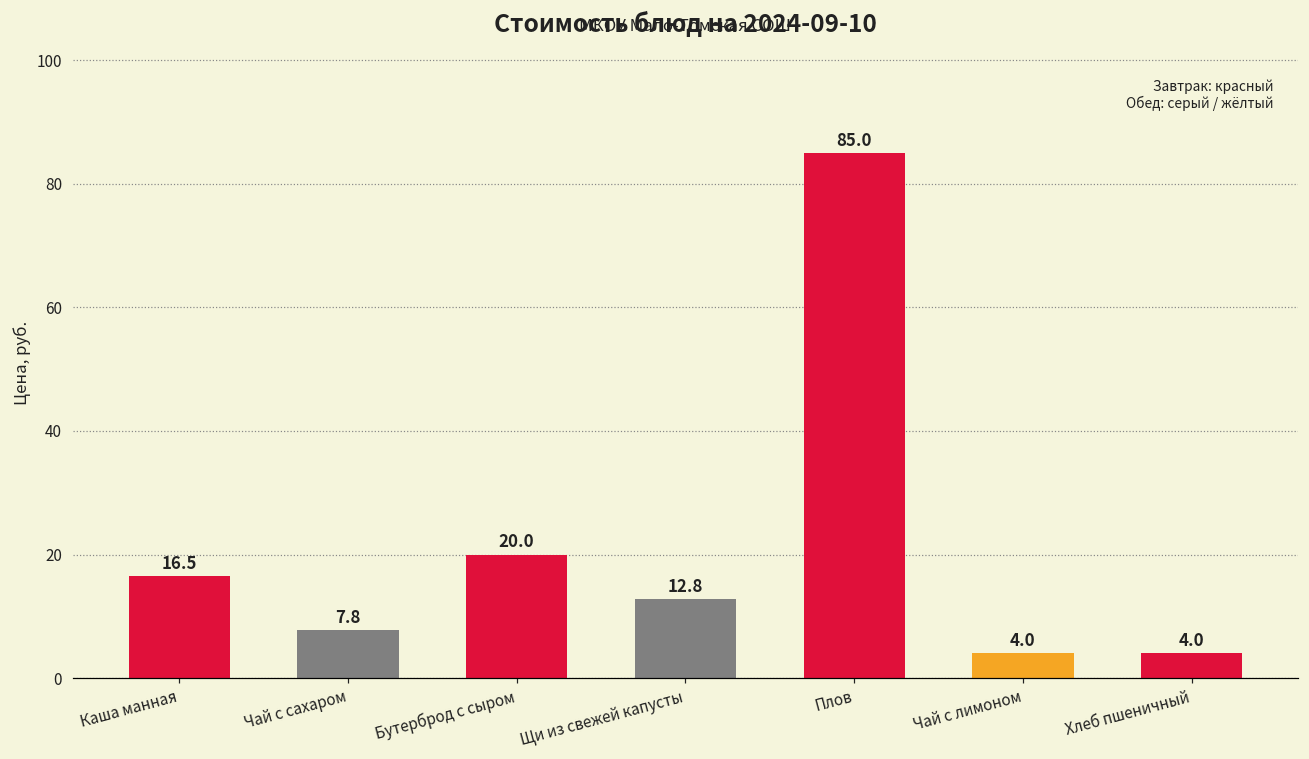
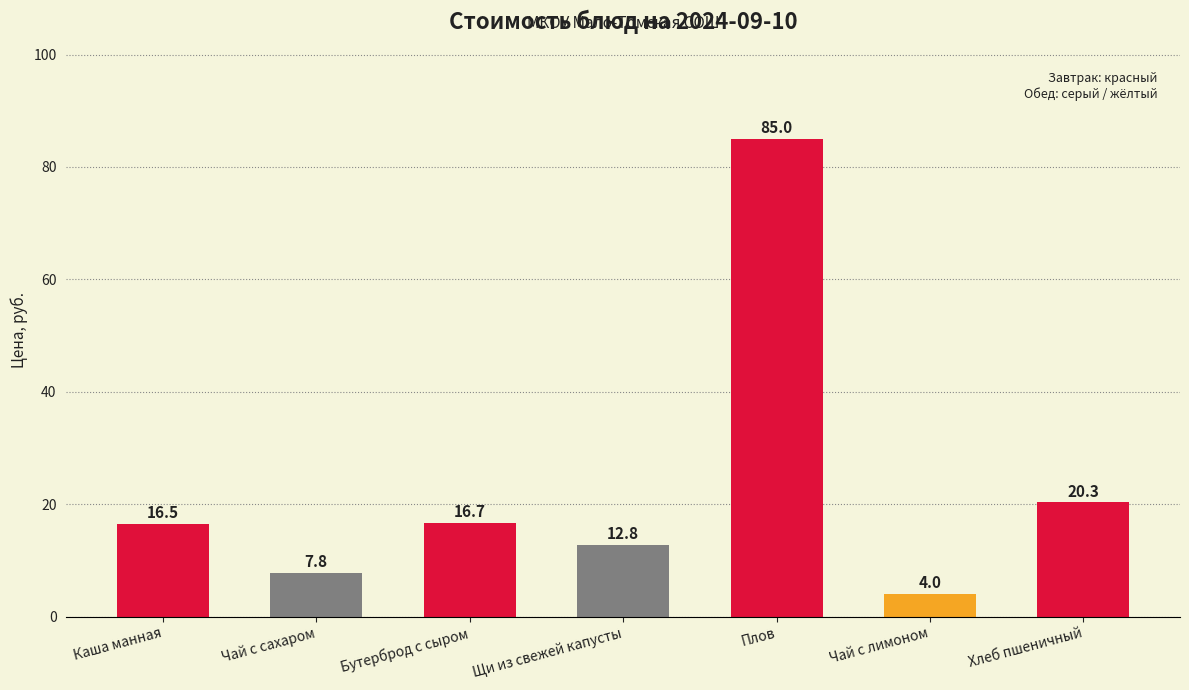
  {
    "Каша манная": 16.5,
    "Чай с сахаром": 7.8,
-   "Бутерброд с сыром": 20.0,
+   "Бутерброд с сыром": 16.7,
    "Щи из свежей капусты": 12.8,
    "Плов": 85.0,
    "Чай с лимоном": 4.0,
-   "Хлеб пшеничный": 4.0
+   "Хлеб пшеничный": 20.3
  }
